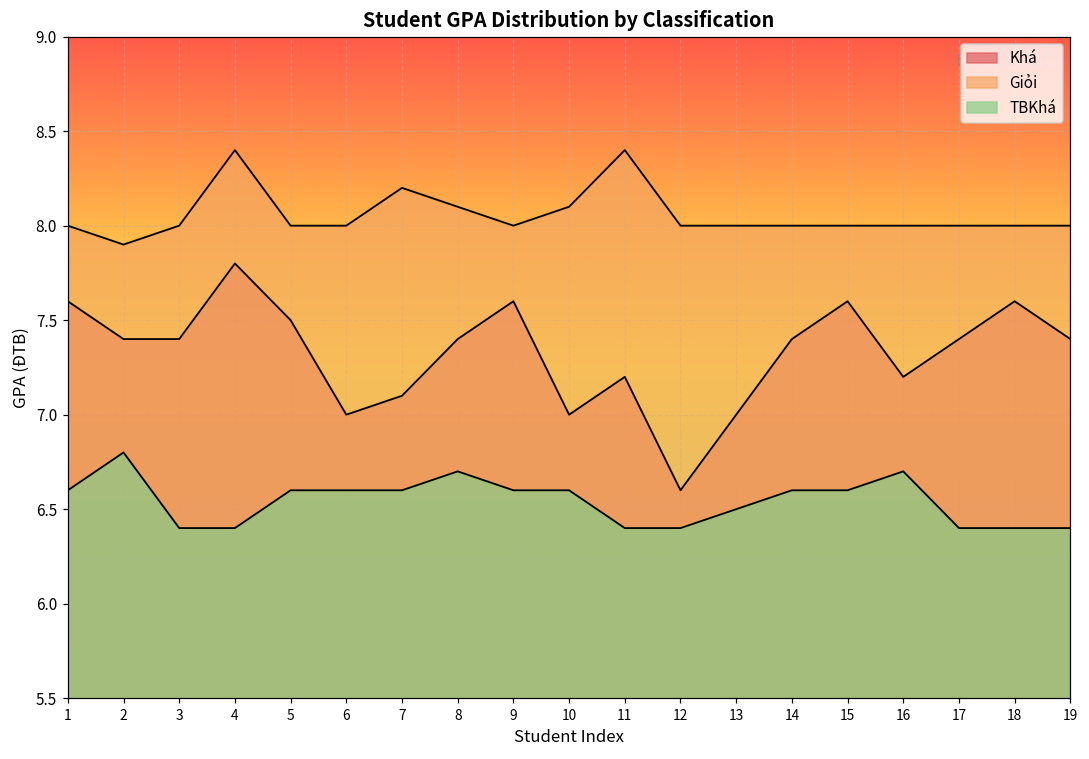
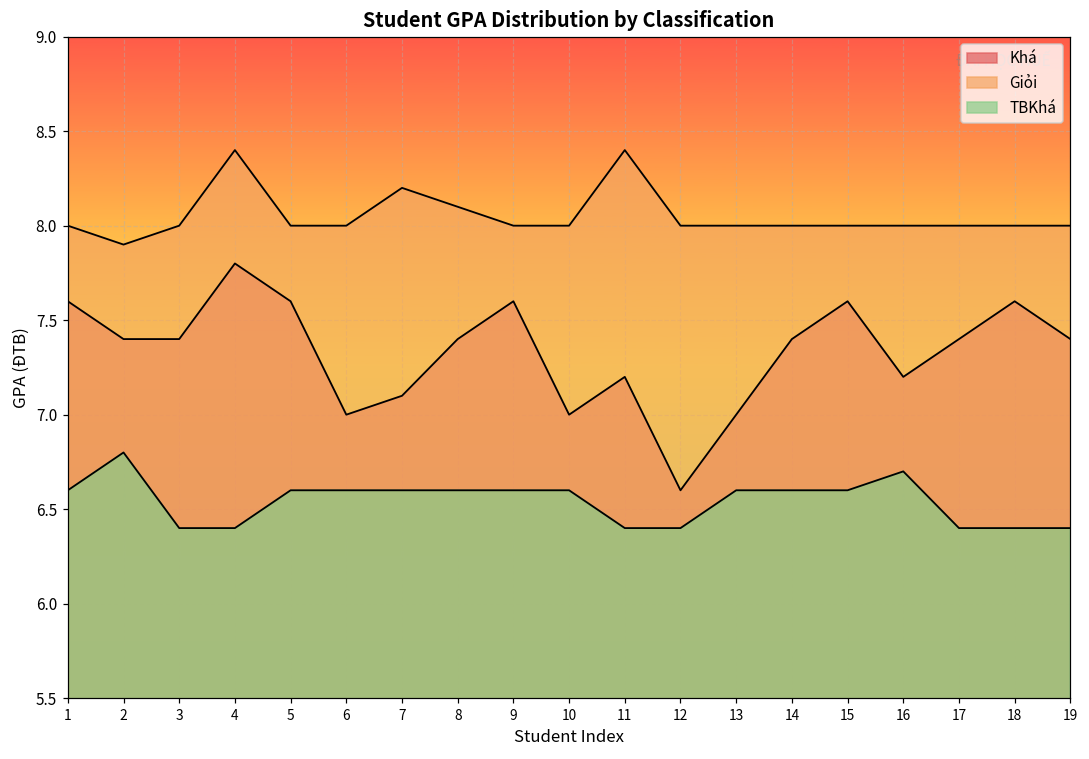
  {
    "Khá": {
      "1": 7.6,
      "2": 7.4,
      "3": 7.4,
      "4": 7.8,
-     "5": 7.5,
+     "5": 7.6,
      "6": 7.0,
      "7": 7.1,
      "8": 7.4,
      "9": 7.6,
      "10": 7.0,
      "11": 7.2,
      "12": 6.6,
      "13": 7.0,
      "14": 7.4,
      "15": 7.6,
      "16": 7.2,
      "17": 7.4,
      "18": 7.6,
      "19": 7.4
    },
    "Giỏi": {
      "1": 8.0,
      "2": 7.9,
      "3": 8.0,
      "4": 8.4,
      "5": 8.0,
      "6": 8.0,
      "7": 8.2,
      "8": 8.1,
      "9": 8.0,
-     "10": 8.1,
+     "10": 8.0,
      "11": 8.4,
      "12": 8.0,
      "13": 8.0,
      "14": 8.0,
      "15": 8.0,
      "16": 8.0,
      "17": 8.0,
      "18": 8.0,
      "19": 8.0
    },
    "TBKhá": {
      "1": 6.6,
      "2": 6.8,
      "3": 6.4,
      "4": 6.4,
      "5": 6.6,
      "6": 6.6,
      "7": 6.6,
-     "8": 6.7,
+     "8": 6.6,
      "9": 6.6,
      "10": 6.6,
      "11": 6.4,
      "12": 6.4,
-     "13": 6.5,
+     "13": 6.6,
      "14": 6.6,
      "15": 6.6,
      "16": 6.7,
      "17": 6.4,
      "18": 6.4,
      "19": 6.4
    }
  }
